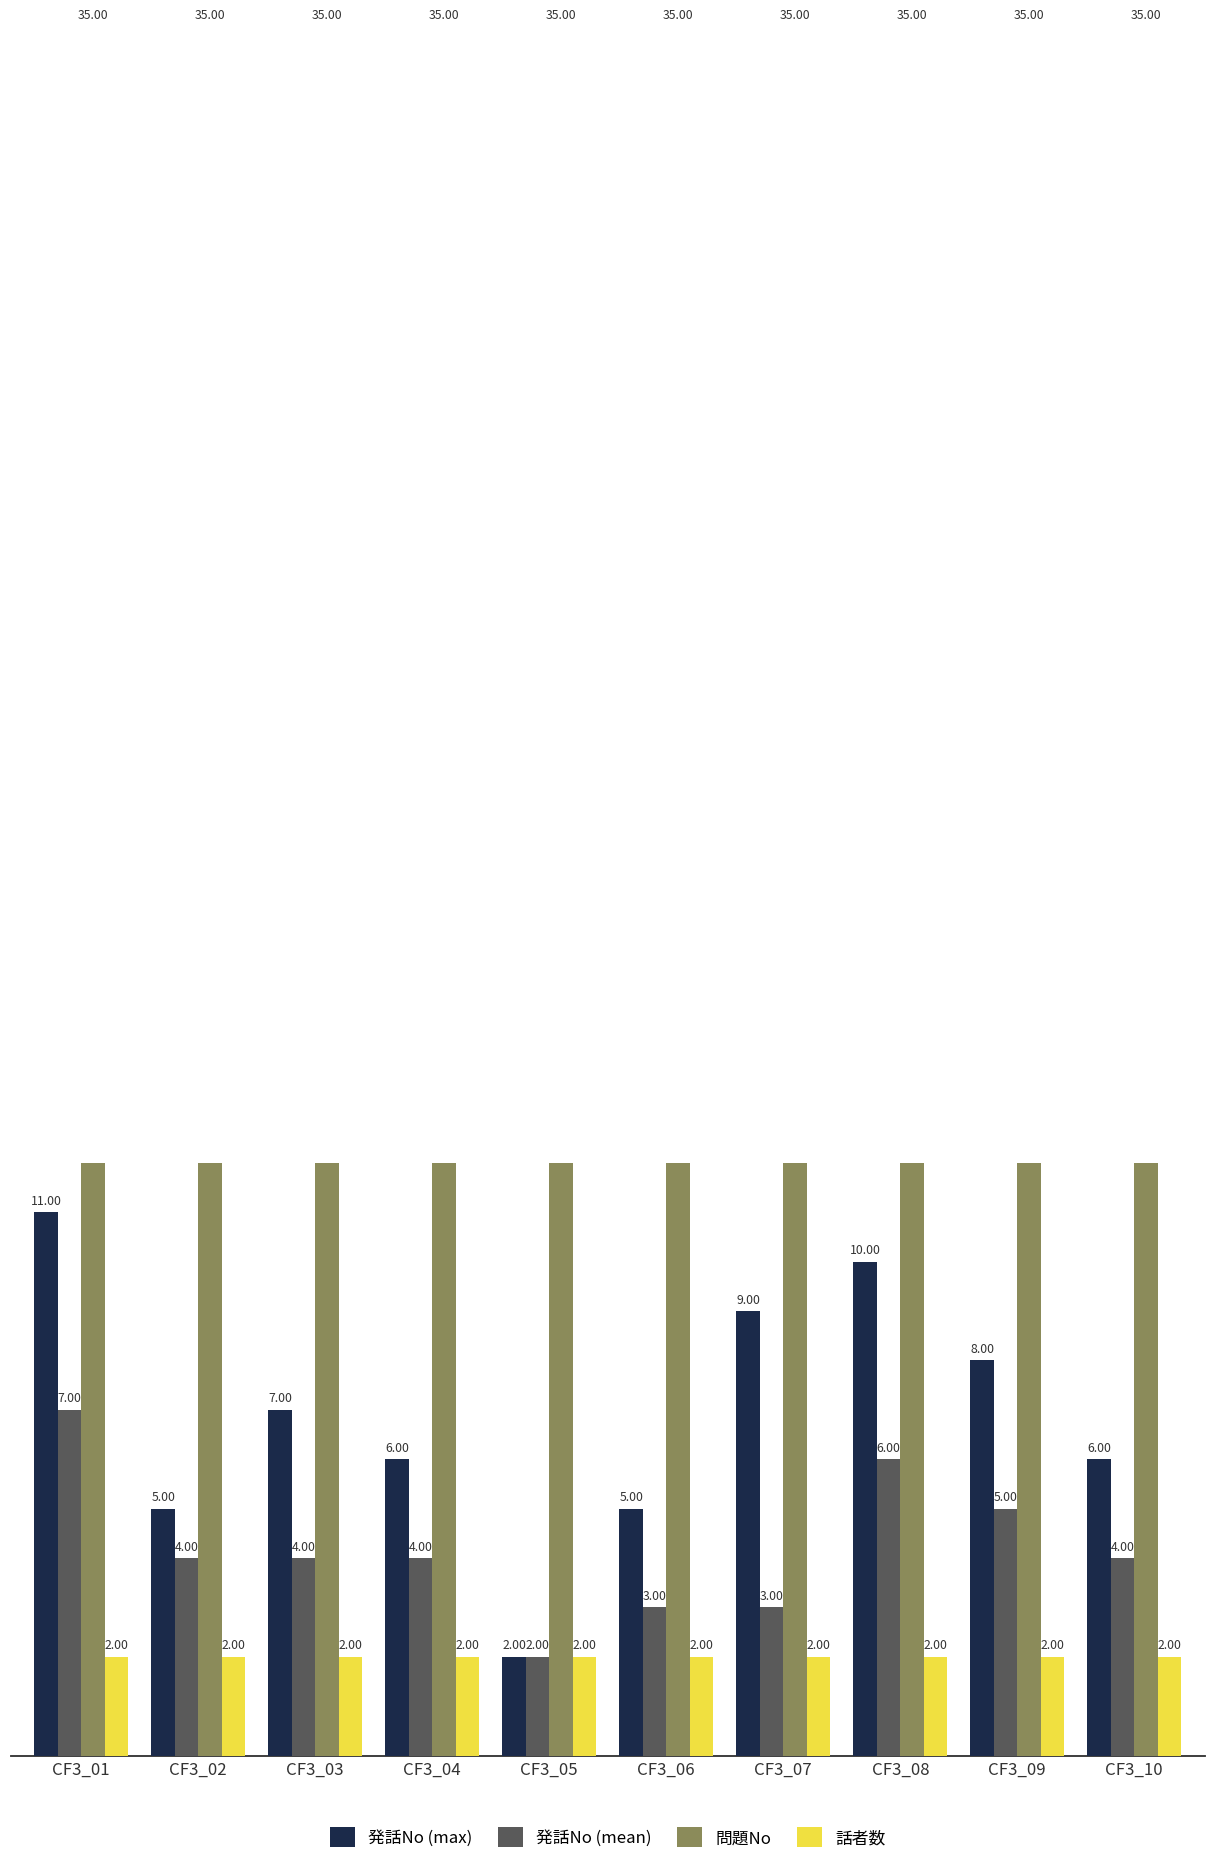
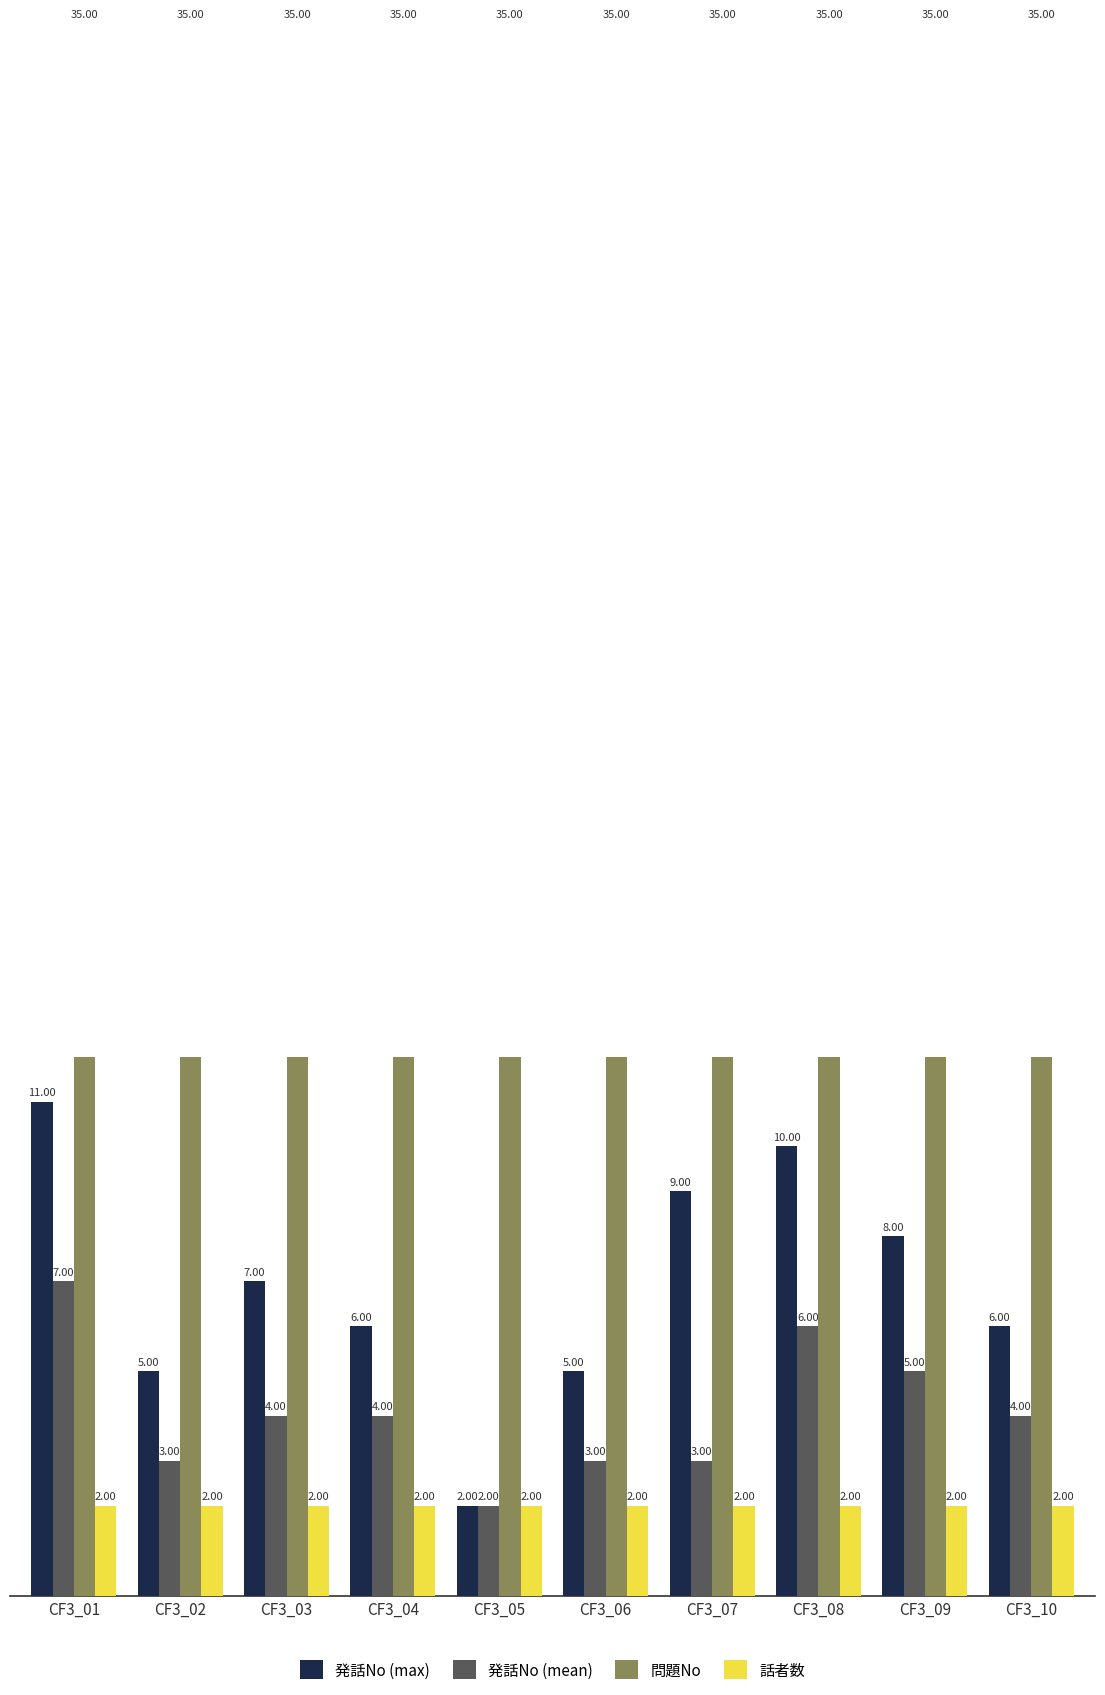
  {
    "発話No (max)": {
      "CF3_01": 11.00,
      "CF3_02": 5.00,
      "CF3_03": 7.00,
      "CF3_04": 6.00,
      "CF3_05": 2.00,
      "CF3_06": 5.00,
      "CF3_07": 9.00,
      "CF3_08": 10.00,
      "CF3_09": 8.00,
      "CF3_10": 6.00
    },
    "発話No (mean)": {
      "CF3_01": 7.00,
-     "CF3_02": 4.00,
+     "CF3_02": 3.00,
      "CF3_03": 4.00,
      "CF3_04": 4.00,
      "CF3_05": 2.00,
      "CF3_06": 3.00,
      "CF3_07": 3.00,
      "CF3_08": 6.00,
      "CF3_09": 5.00,
      "CF3_10": 4.00
    },
    "話者数": {
      "CF3_01": 2.00,
      "CF3_02": 2.00,
      "CF3_03": 2.00,
      "CF3_04": 2.00,
      "CF3_05": 2.00,
      "CF3_06": 2.00,
      "CF3_07": 2.00,
      "CF3_08": 2.00,
      "CF3_09": 2.00,
      "CF3_10": 2.00
    }
  }
